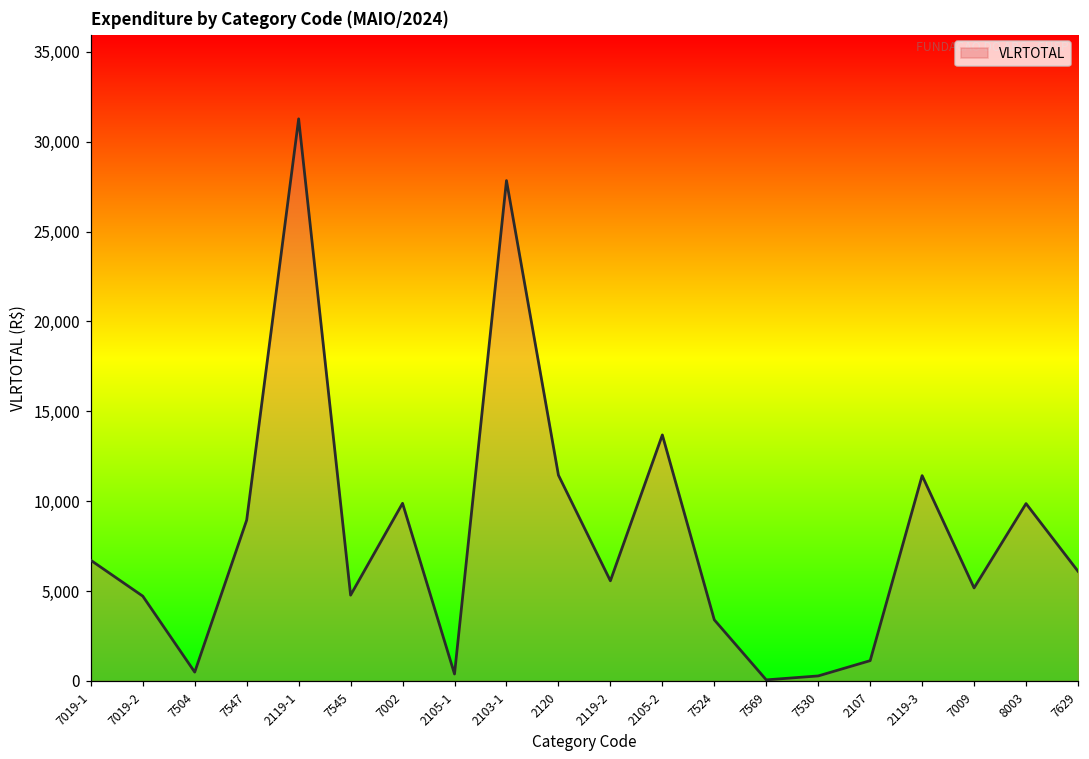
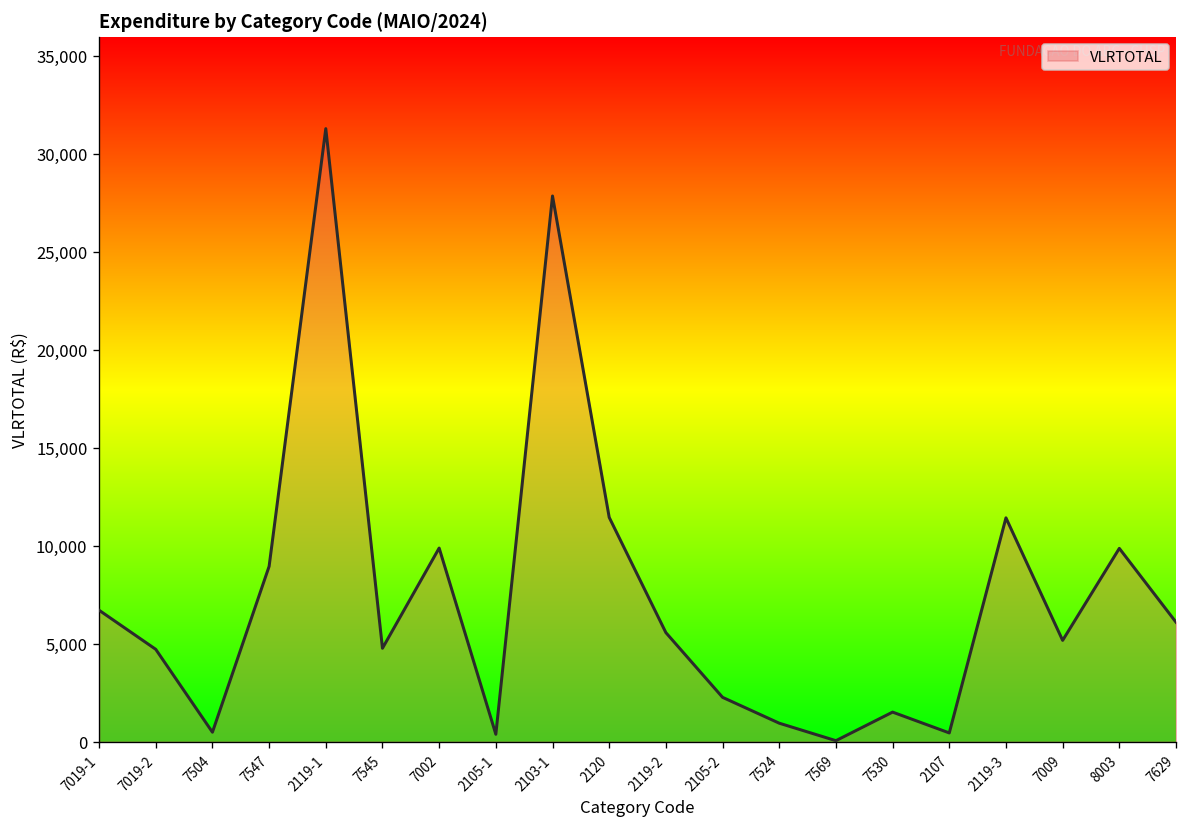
  {
    "7019-1": "6,700",
    "7019-2": "4,700",
    "7504": "500",
    "7547": "8,900",
    "2119-1": "31,300",
    "7545": "4,800",
    "7002": "9,900",
    "2105-1": "400",
    "2103-1": "27,800",
    "2120": "11,400",
    "2119-2": "5,600",
-   "2105-2": "13,700",
-   "7524": "3,400",
+   "2105-2": "2,300",
+   "7524": "900",
    "7569": "100",
-   "7530": "300",
-   "2107": "1,100",
+   "7530": "1,500",
+   "2107": "500",
    "2119-3": "11,400",
    "7009": "5,200",
    "8003": "9,900",
    "7629": "6,100"
  }
